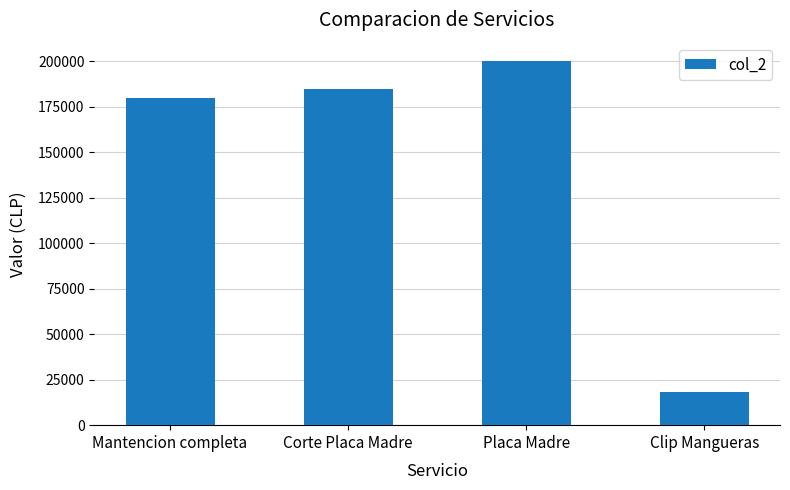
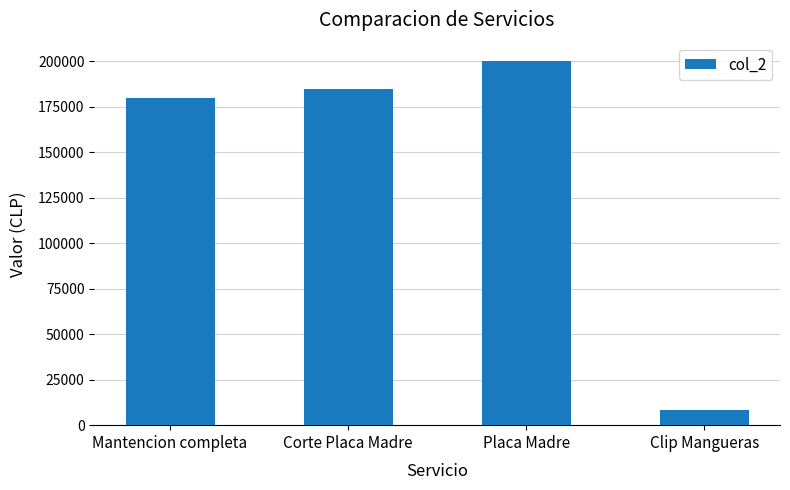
  {
    "Mantencion completa": 180000,
    "Corte Placa Madre": 185000,
    "Placa Madre": 200000,
-   "Clip Mangueras": 18000
+   "Clip Mangueras": 8000
  }
